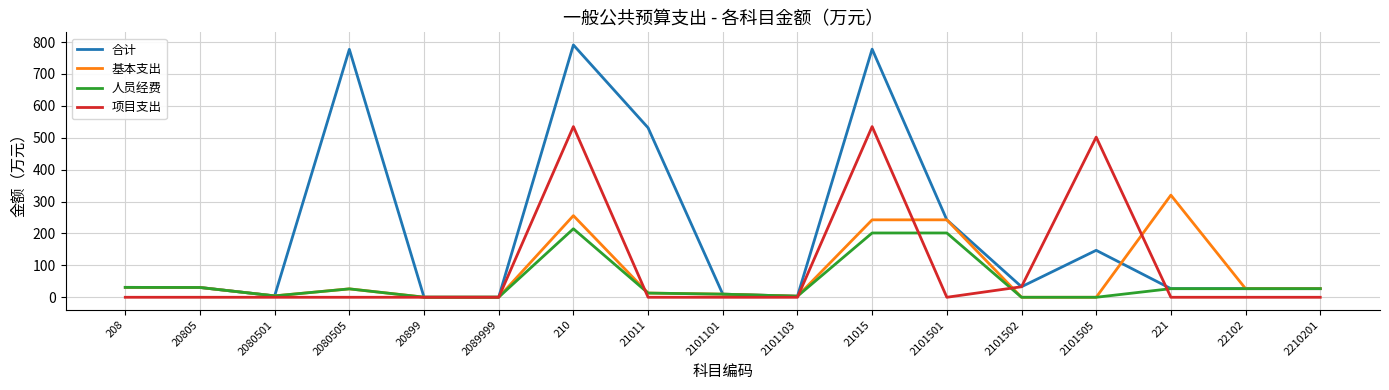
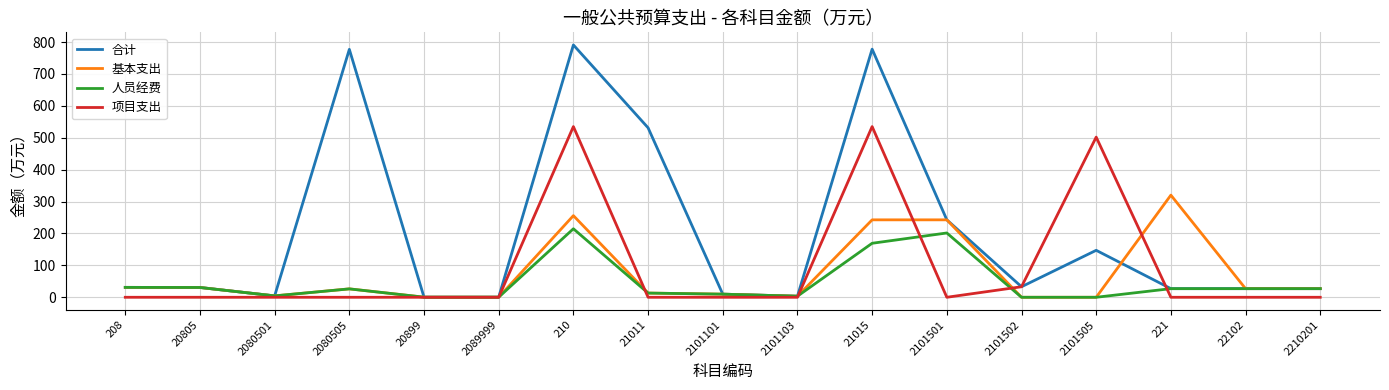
  {
    "合计": {
      "2080505": 780,
      "210": 790,
      "21011": 530,
      "21015": 780,
      "2101505": 150
    },
    "基本支出": {
      "210": 260,
      "21015": 240,
      "221": 320
    },
    "人员经费": {
      "210": 210,
-     "21015": 200,
+     "21015": 170,
      "2101501": 200
    },
    "项目支出": {
      "208": 0,
      "20805": 0,
      "2080505": 0,
      "210": 540,
      "21011": 0,
      "2101101": 0,
      "21015": 540,
      "2101501": 0,
      "2101505": 500,
      "221": 0,
      "22102": 0,
      "2210201": 0
    }
  }
